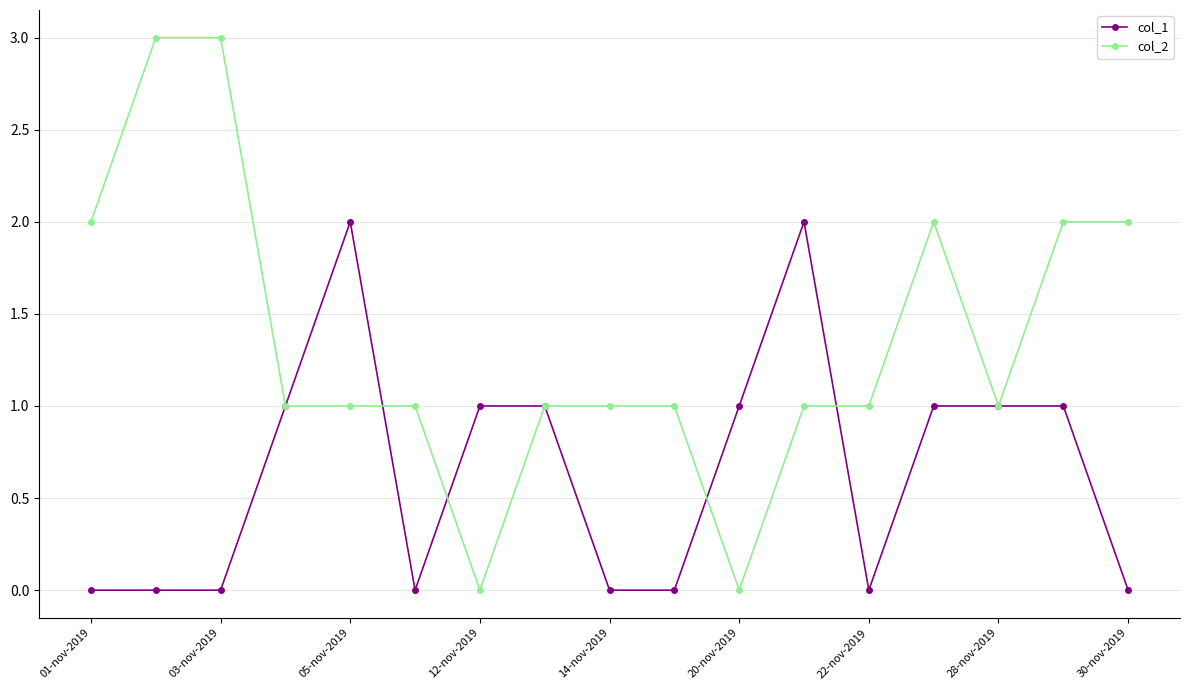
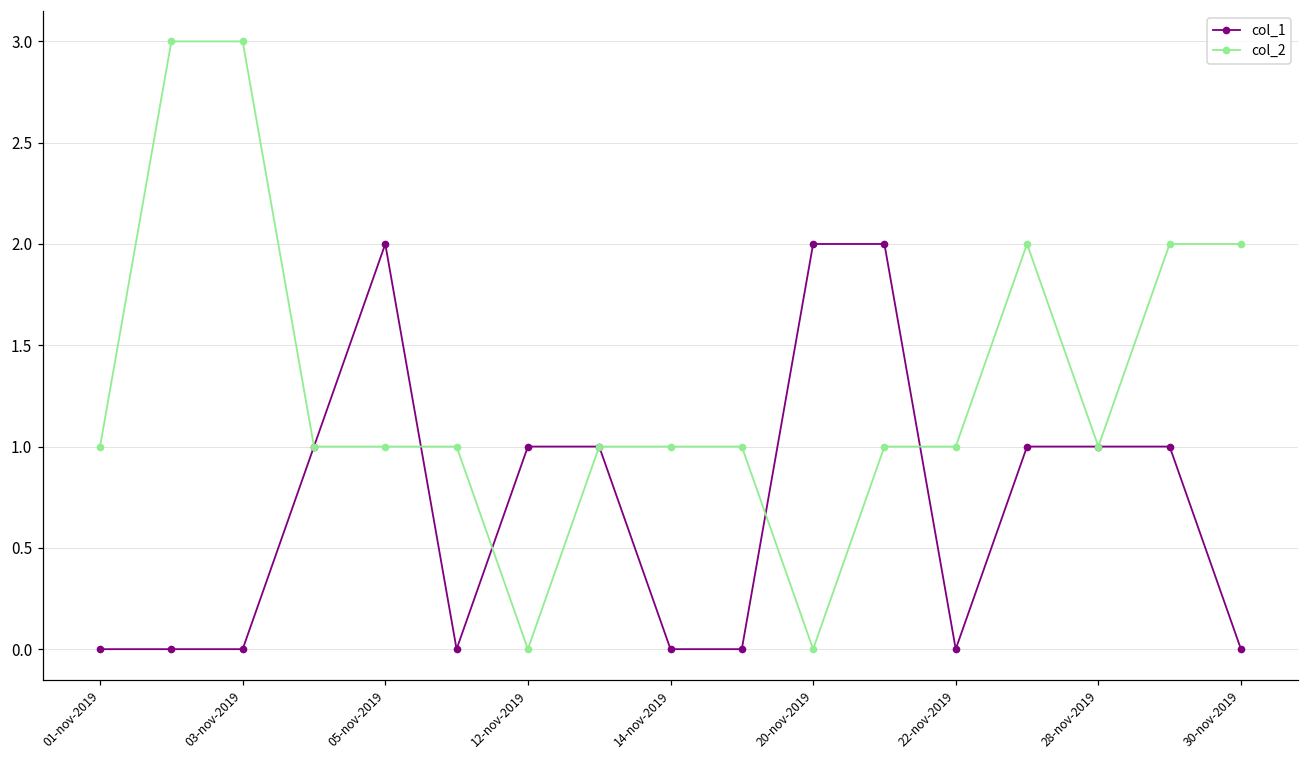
  {
    "col_1": {
      "01-nov-2019": 0,
      "03-nov-2019": 0,
      "05-nov-2019": 2,
      "12-nov-2019": 1,
      "14-nov-2019": 0,
-     "20-nov-2019": 1,
+     "20-nov-2019": 2,
      "22-nov-2019": 0,
      "30-nov-2019": 0
    },
    "col_2": {
-     "01-nov-2019": 2,
+     "01-nov-2019": 1,
      "03-nov-2019": 3,
      "05-nov-2019": 1,
      "12-nov-2019": 0,
      "14-nov-2019": 1,
      "20-nov-2019": 0,
      "22-nov-2019": 1,
      "30-nov-2019": 2
    }
  }
